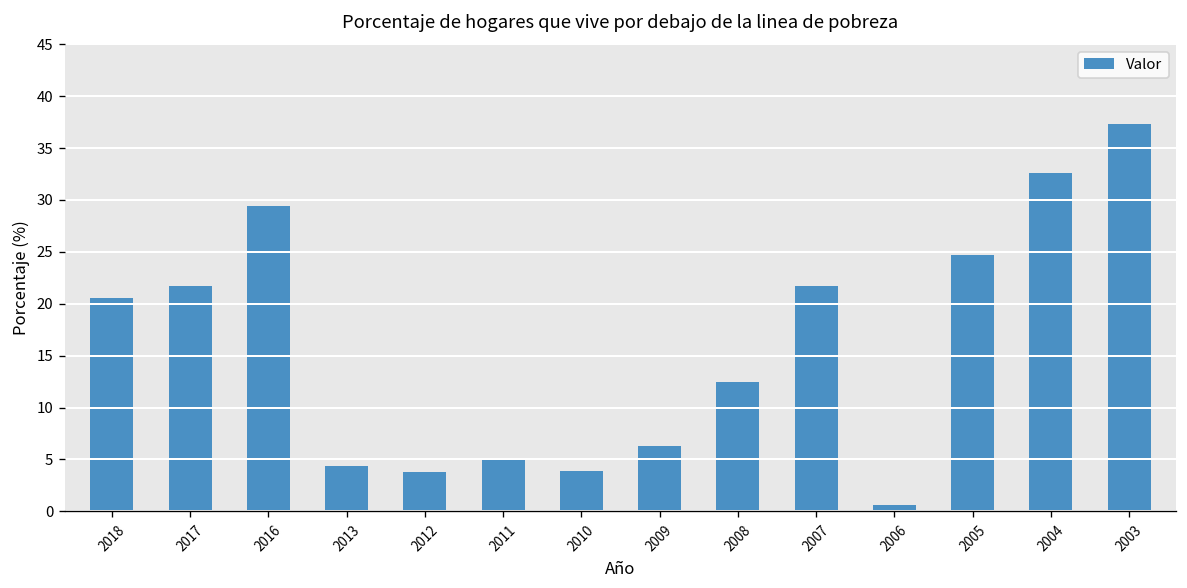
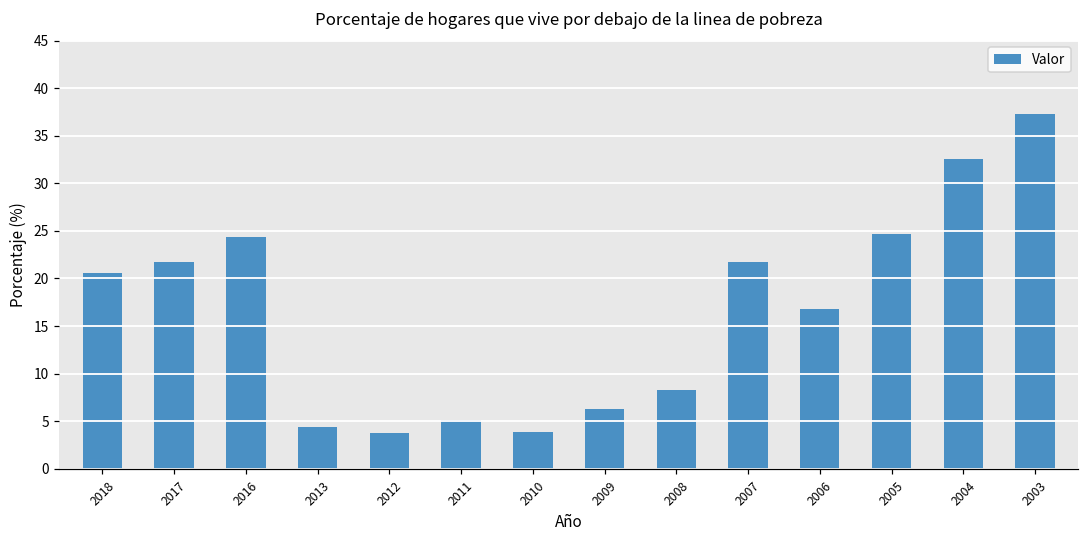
  {
    "2018": 21,
    "2017": 22,
-   "2016": 29,
+   "2016": 24,
    "2013": 4,
    "2012": 4,
    "2011": 5,
    "2010": 4,
    "2009": 6,
-   "2008": 13,
+   "2008": 8,
    "2007": 22,
-   "2006": 1,
+   "2006": 17,
    "2005": 25,
    "2004": 33,
    "2003": 37
  }
